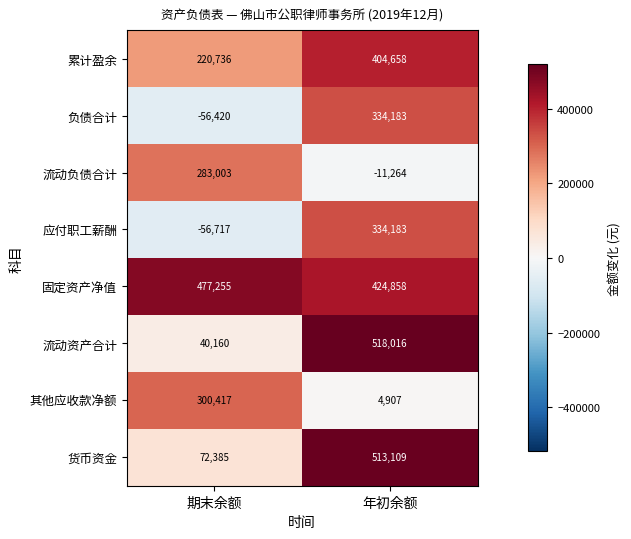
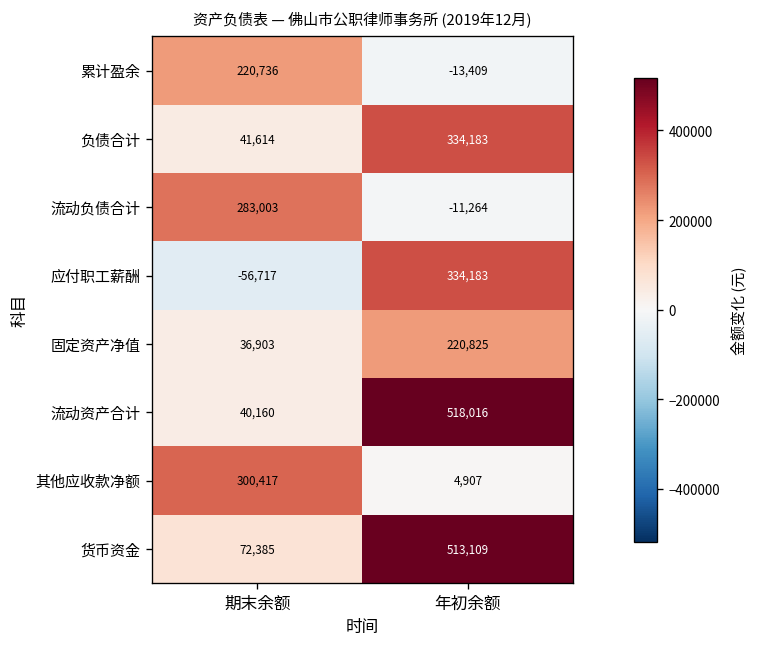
  {
    "累计盈余": {
      "期末余额": "220,736",
-     "年初余额": "404,658"
+     "年初余额": "-13,409"
    },
    "负债合计": {
-     "期末余额": "-56,420",
+     "期末余额": "41,614",
      "年初余额": "334,183"
    },
    "流动负债合计": {
      "期末余额": "283,003",
      "年初余额": "-11,264"
    },
    "应付职工薪酬": {
      "期末余额": "-56,717",
      "年初余额": "334,183"
    },
    "固定资产净值": {
-     "期末余额": "477,255",
-     "年初余额": "424,858"
+     "期末余额": "36,903",
+     "年初余额": "220,825"
    },
    "流动资产合计": {
      "期末余额": "40,160",
      "年初余额": "518,016"
    },
    "其他应收款净额": {
      "期末余额": "300,417",
      "年初余额": "4,907"
    },
    "货币资金": {
      "期末余额": "72,385",
      "年初余额": "513,109"
    }
  }
